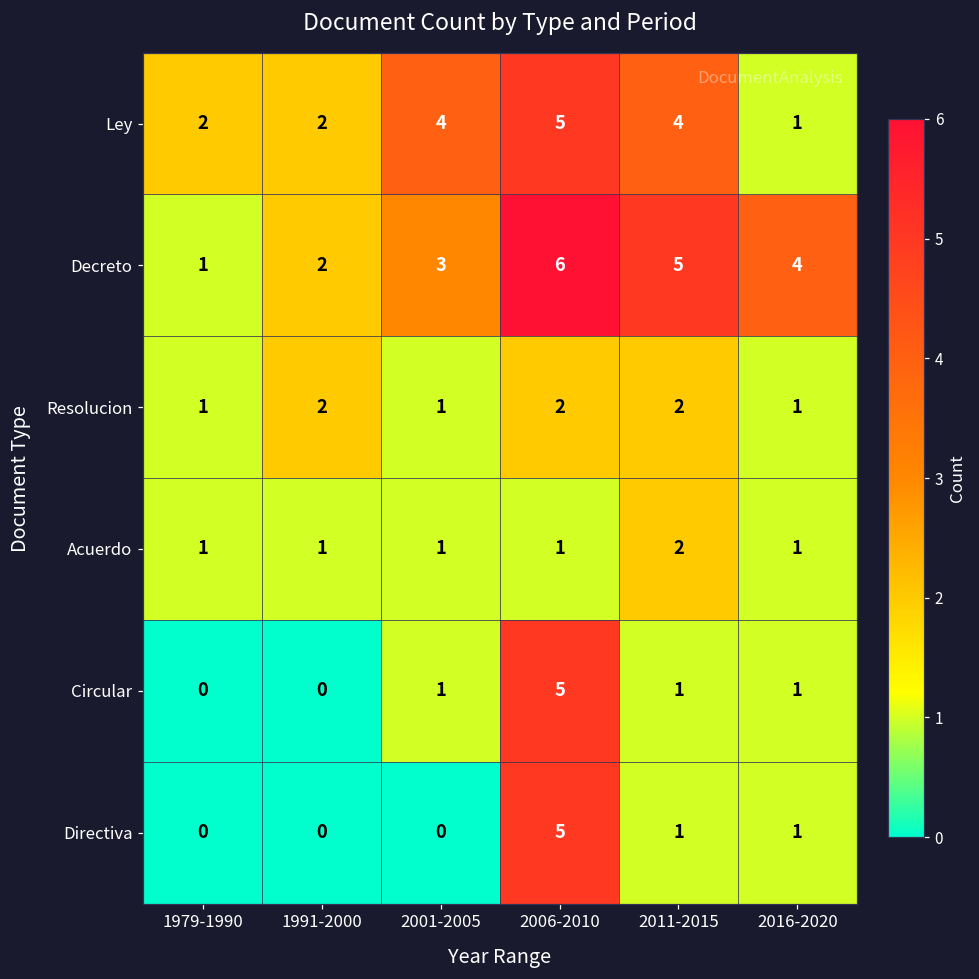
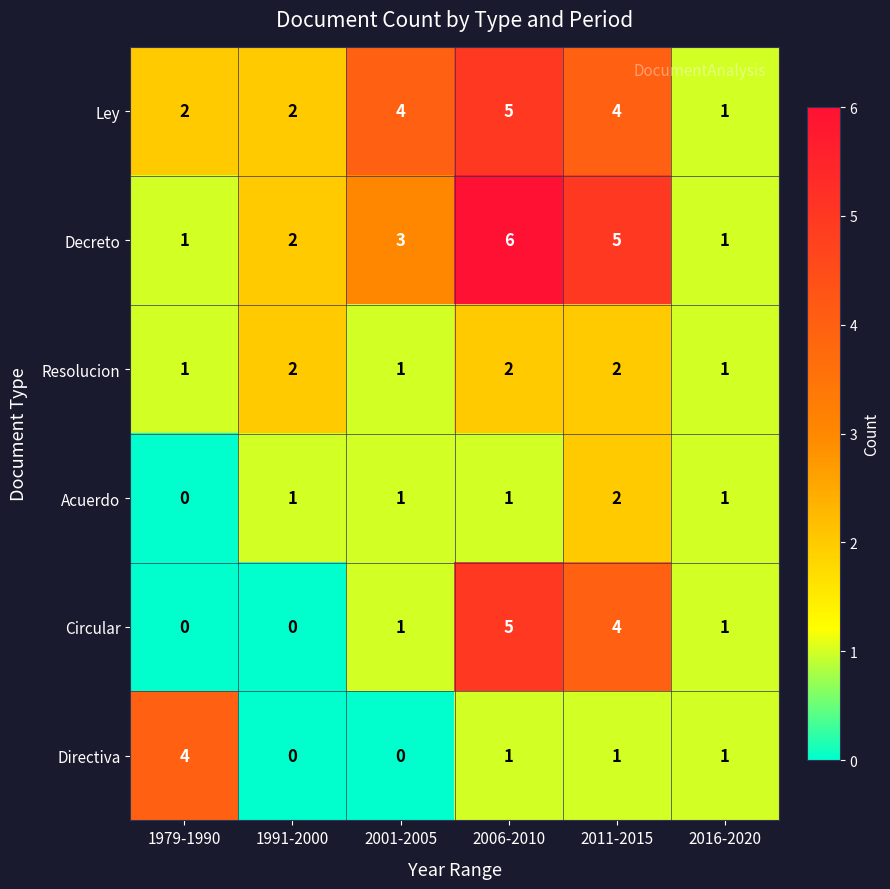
  {
    "Ley": {
      "1979-1990": 2,
      "1991-2000": 2,
      "2001-2005": 4,
      "2006-2010": 5,
      "2011-2015": 4
    },
    "Decreto": {
      "1979-1990": 1,
      "1991-2000": 2,
      "2001-2005": 3,
      "2006-2010": 6,
      "2011-2015": 5,
-     "2016-2020": 4
+     "2016-2020": 1
    },
    "Resolucion": {
      "1979-1990": 1,
      "1991-2000": 2,
      "2001-2005": 1,
      "2006-2010": 2,
      "2011-2015": 2,
      "2016-2020": 1
    },
    "Acuerdo": {
-     "1979-1990": 1,
+     "1979-1990": 0,
      "1991-2000": 1,
      "2001-2005": 1,
      "2006-2010": 1,
      "2011-2015": 2,
      "2016-2020": 1
    },
    "Circular": {
      "1979-1990": 0,
      "1991-2000": 0,
      "2001-2005": 1,
      "2006-2010": 5,
-     "2011-2015": 1,
+     "2011-2015": 4,
      "2016-2020": 1
    },
    "Directiva": {
-     "1979-1990": 0,
+     "1979-1990": 4,
      "1991-2000": 0,
      "2001-2005": 0,
-     "2006-2010": 5,
+     "2006-2010": 1,
      "2011-2015": 1,
      "2016-2020": 1
    }
  }
